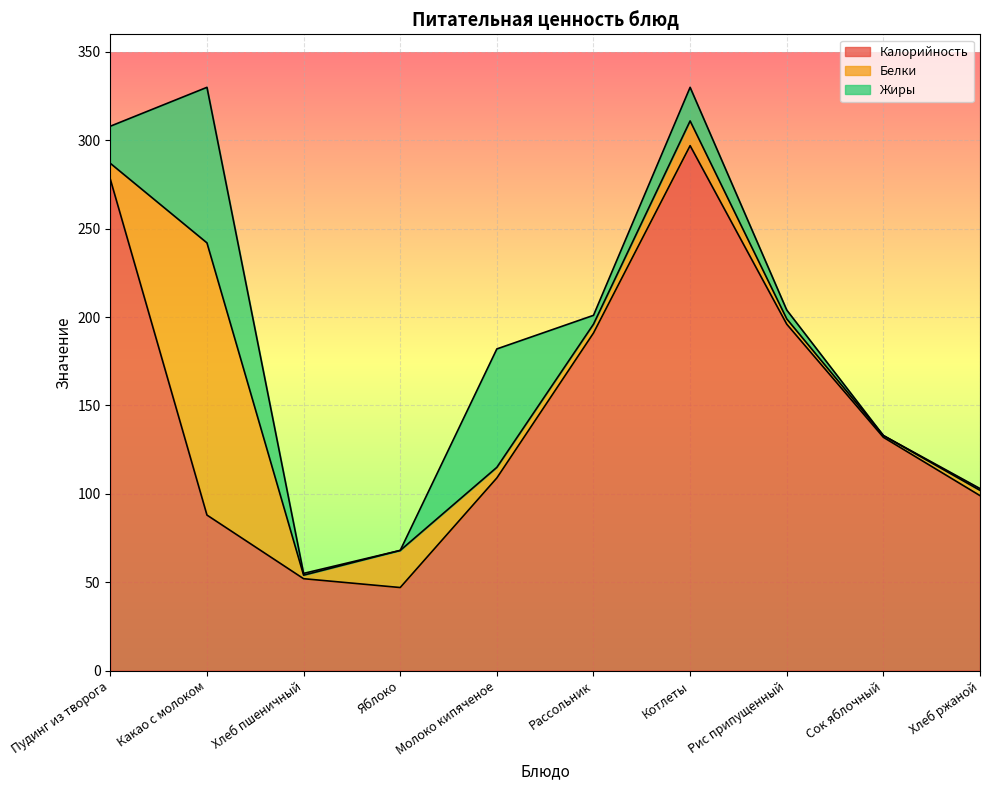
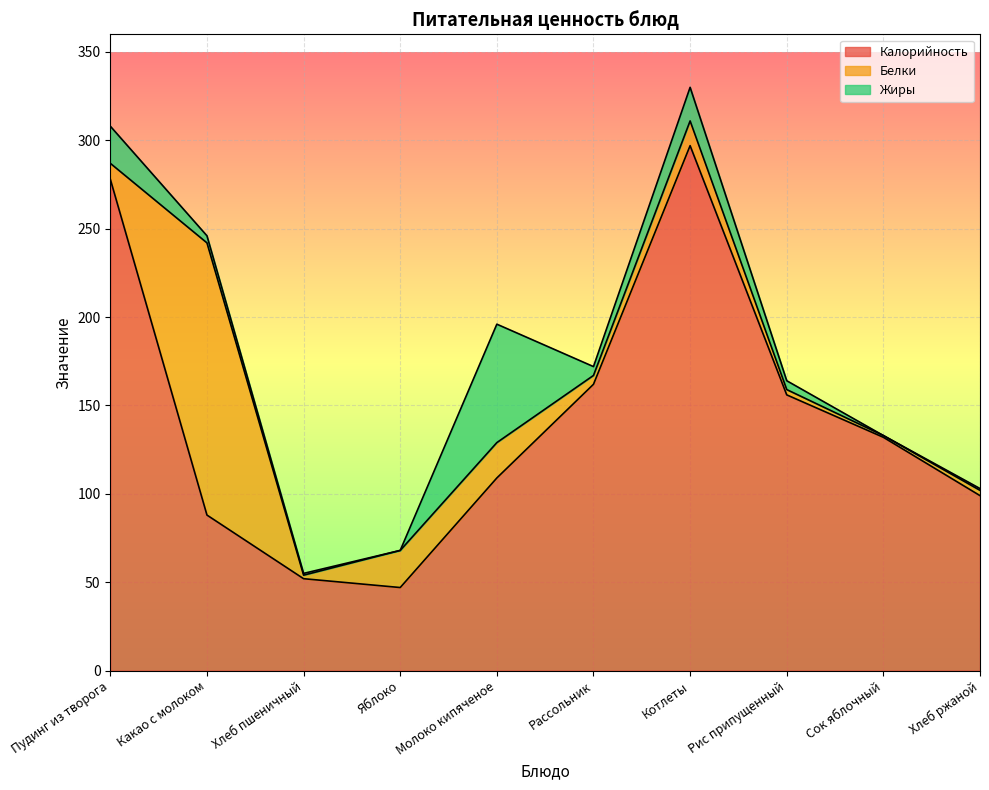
  {
    "Калорийность": {
      "Пудинг из творога": 278,
      "Какао с молоком": 88,
      "Хлеб пшеничный": 52,
      "Яблоко": 47,
      "Молоко кипяченое": 109,
-     "Рассольник": 191,
+     "Рассольник": 162,
      "Котлеты": 297,
-     "Рис припущенный": 196,
+     "Рис припущенный": 156,
      "Хлеб ржаной": 99
    },
    "Белки": {
      "Пудинг из творога": 9,
      "Какао с молоком": 154,
-     "Молоко кипяченое": 6,
+     "Молоко кипяченое": 20,
      "Рассольник": 5,
      "Котлеты": 14,
      "Рис припущенный": 3
    },
    "Жиры": {
      "Пудинг из творога": 21,
-     "Какао с молоком": 88,
+     "Какао с молоком": 4,
      "Молоко кипяченое": 67,
      "Рассольник": 5,
      "Котлеты": 19,
      "Рис припущенный": 5
    }
  }
